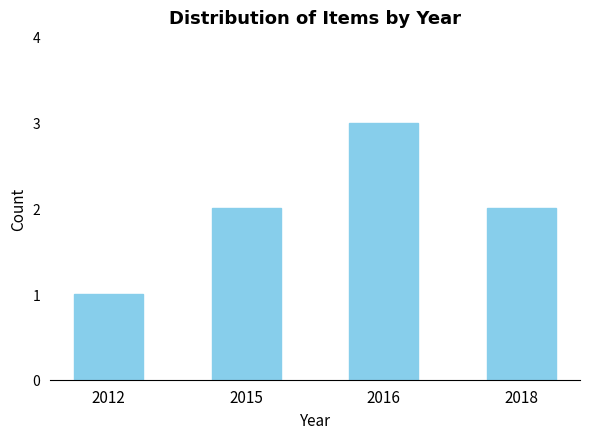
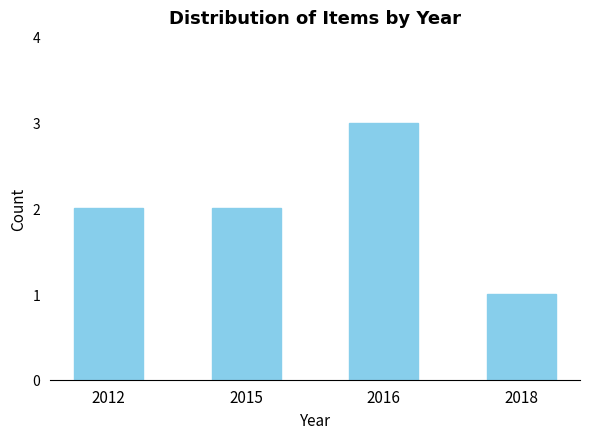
  {
-   "2012": 1,
+   "2012": 2,
    "2015": 2,
    "2016": 3,
-   "2018": 2
+   "2018": 1
  }
